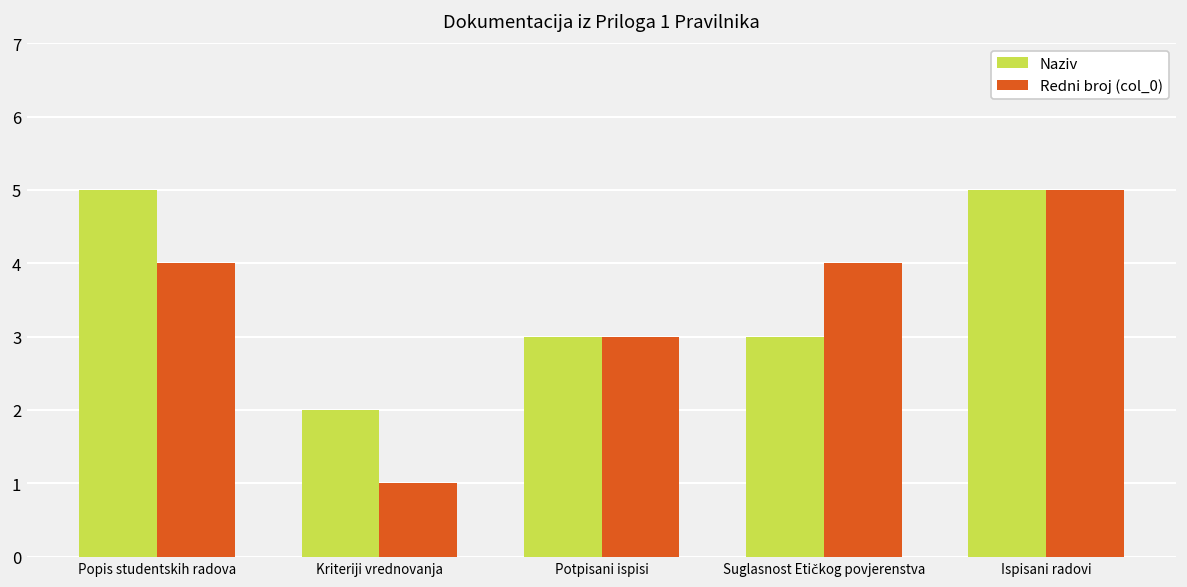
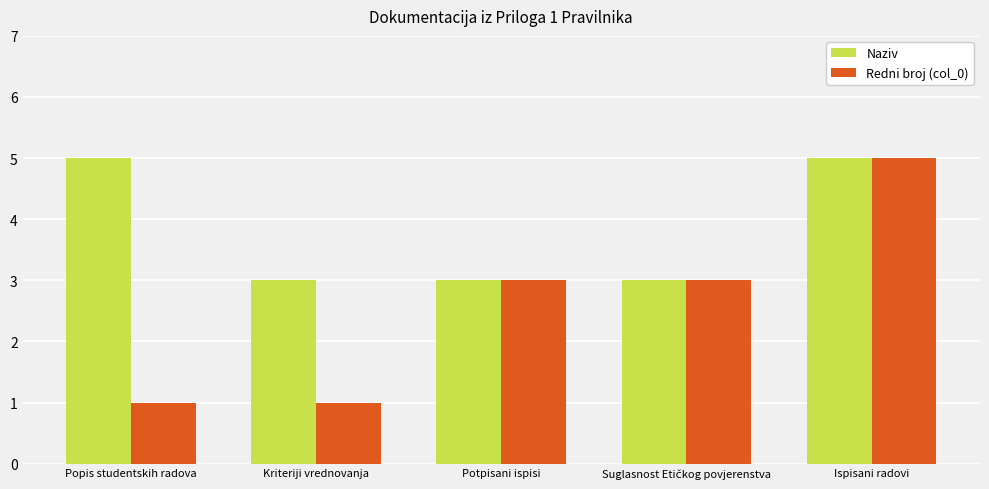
  {
    "Naziv": {
      "Popis studentskih radova": 5,
-     "Kriteriji vrednovanja": 2,
+     "Kriteriji vrednovanja": 3,
      "Potpisani ispisi": 3,
      "Suglasnost Etičkog povjerenstva": 3,
      "Ispisani radovi": 5
    },
    "Redni broj (col_0)": {
-     "Popis studentskih radova": 4,
+     "Popis studentskih radova": 1,
      "Kriteriji vrednovanja": 1,
      "Potpisani ispisi": 3,
-     "Suglasnost Etičkog povjerenstva": 4,
+     "Suglasnost Etičkog povjerenstva": 3,
      "Ispisani radovi": 5
    }
  }
